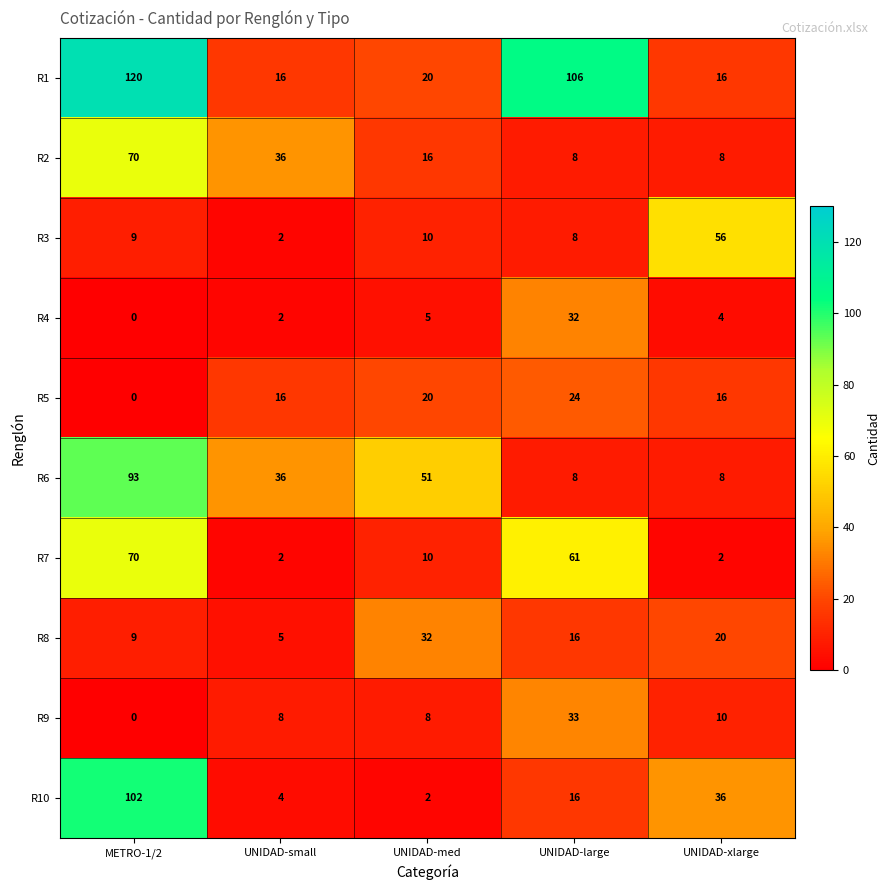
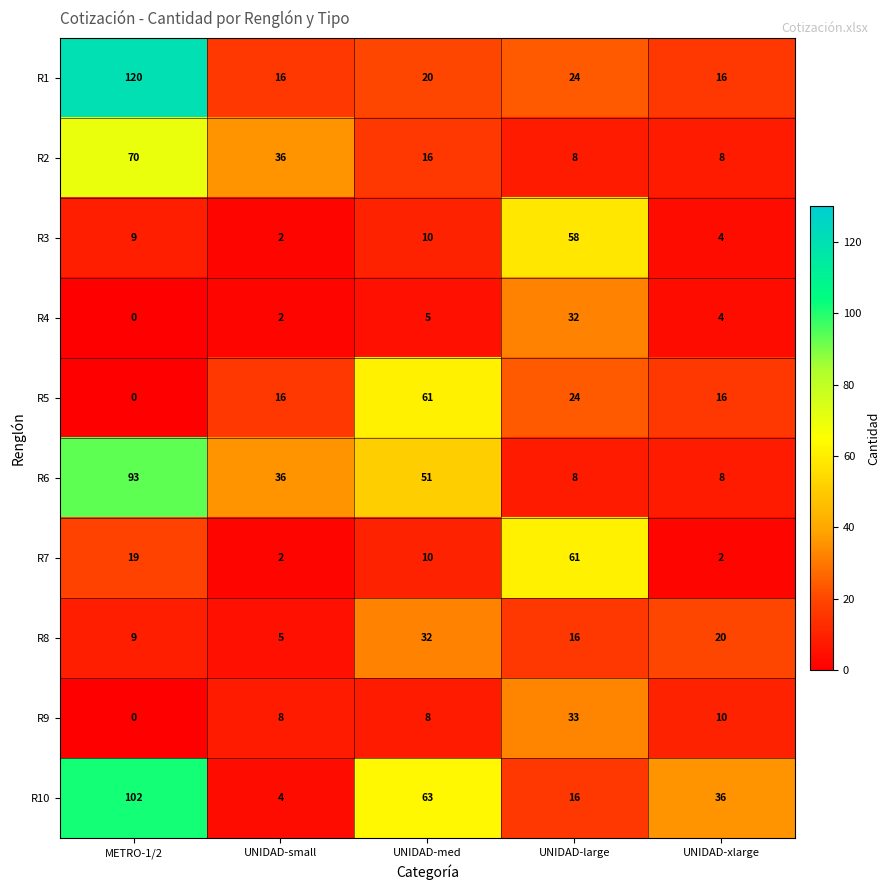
  {
    "R1": {
      "METRO-1/2": 120,
      "UNIDAD-small": 16,
      "UNIDAD-med": 20,
-     "UNIDAD-large": 106,
+     "UNIDAD-large": 24,
      "UNIDAD-xlarge": 16
    },
    "R2": {
      "METRO-1/2": 70,
      "UNIDAD-small": 36,
      "UNIDAD-med": 16,
      "UNIDAD-large": 8,
      "UNIDAD-xlarge": 8
    },
    "R3": {
      "METRO-1/2": 9,
      "UNIDAD-small": 2,
      "UNIDAD-med": 10,
-     "UNIDAD-large": 8,
-     "UNIDAD-xlarge": 56
+     "UNIDAD-large": 58,
+     "UNIDAD-xlarge": 4
    },
    "R4": {
      "METRO-1/2": 0,
      "UNIDAD-small": 2,
      "UNIDAD-med": 5,
      "UNIDAD-large": 32,
      "UNIDAD-xlarge": 4
    },
    "R5": {
      "METRO-1/2": 0,
      "UNIDAD-small": 16,
-     "UNIDAD-med": 20,
+     "UNIDAD-med": 61,
      "UNIDAD-large": 24,
      "UNIDAD-xlarge": 16
    },
    "R6": {
      "METRO-1/2": 93,
      "UNIDAD-small": 36,
      "UNIDAD-med": 51,
      "UNIDAD-large": 8,
      "UNIDAD-xlarge": 8
    },
    "R7": {
-     "METRO-1/2": 70,
+     "METRO-1/2": 19,
      "UNIDAD-small": 2,
      "UNIDAD-med": 10,
      "UNIDAD-large": 61,
      "UNIDAD-xlarge": 2
    },
    "R8": {
      "METRO-1/2": 9,
      "UNIDAD-small": 5,
      "UNIDAD-med": 32,
      "UNIDAD-large": 16,
      "UNIDAD-xlarge": 20
    },
    "R9": {
      "METRO-1/2": 0,
      "UNIDAD-small": 8,
      "UNIDAD-med": 8,
      "UNIDAD-large": 33,
      "UNIDAD-xlarge": 10
    },
    "R10": {
      "METRO-1/2": 102,
      "UNIDAD-small": 4,
-     "UNIDAD-med": 2,
+     "UNIDAD-med": 63,
      "UNIDAD-large": 16,
      "UNIDAD-xlarge": 36
    }
  }
